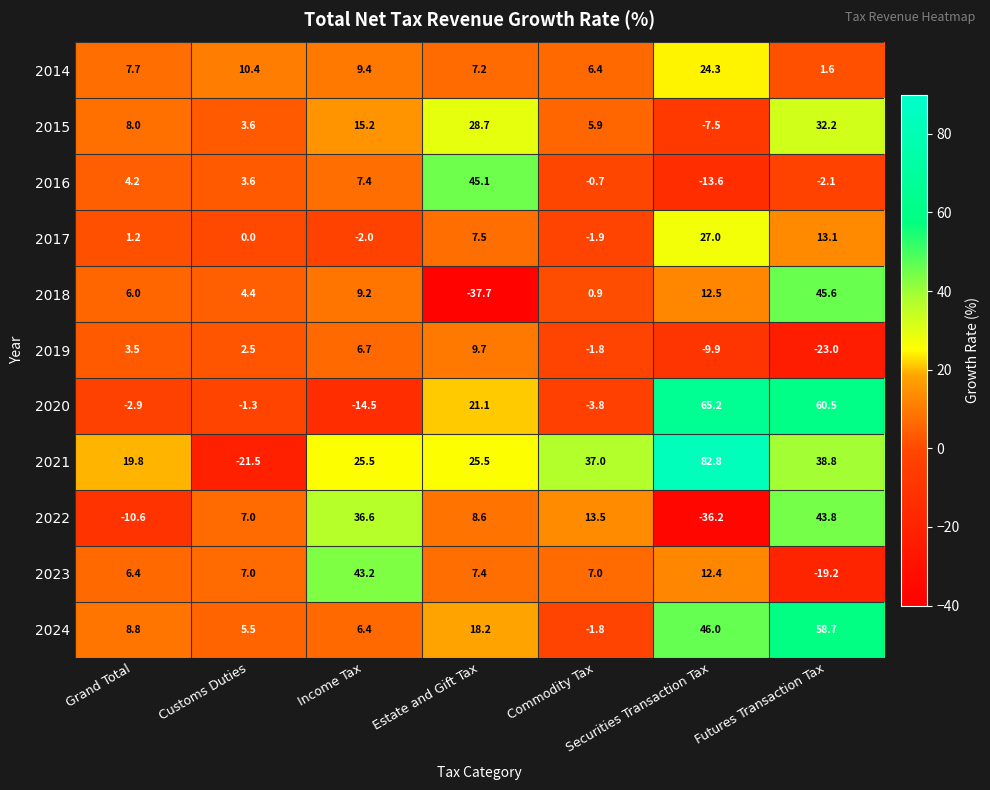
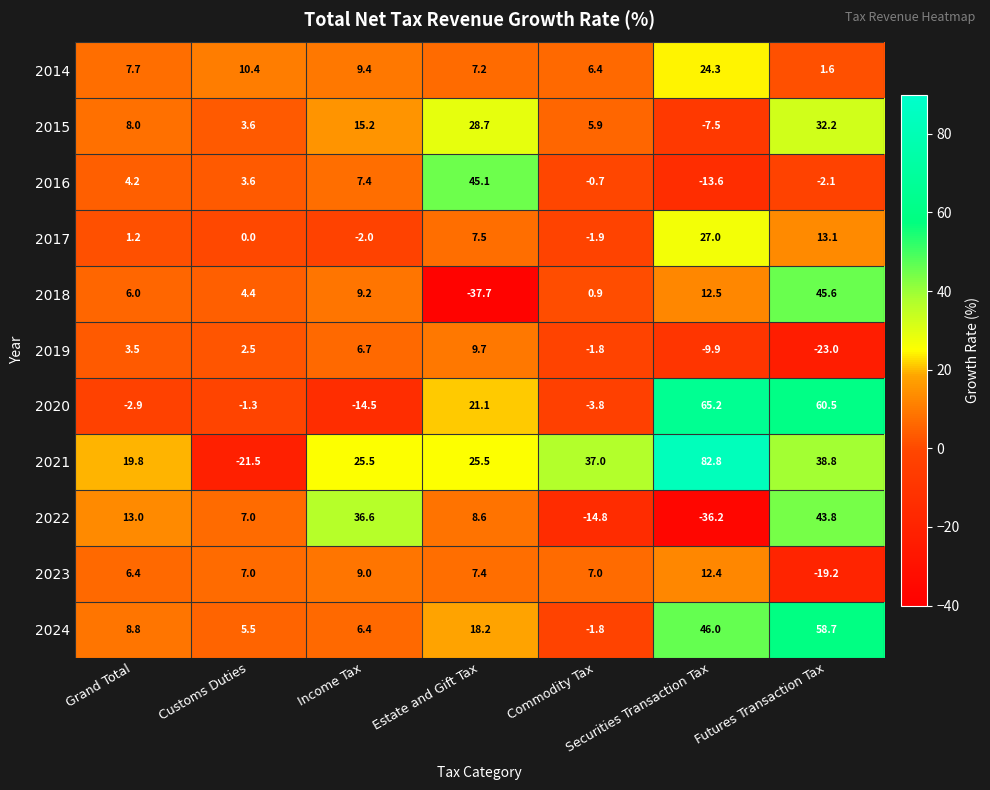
  {
    "2014": {
      "Grand Total": 7.7,
      "Customs Duties": 10.4,
      "Income Tax": 9.4,
      "Estate and Gift Tax": 7.2,
      "Commodity Tax": 6.4,
      "Securities Transaction Tax": 24.3,
      "Futures Transaction Tax": 1.6
    },
    "2015": {
      "Grand Total": 8.0,
      "Customs Duties": 3.6,
      "Income Tax": 15.2,
      "Estate and Gift Tax": 28.7,
      "Commodity Tax": 5.9,
      "Securities Transaction Tax": -7.5,
      "Futures Transaction Tax": 32.2
    },
    "2016": {
      "Grand Total": 4.2,
      "Customs Duties": 3.6,
      "Income Tax": 7.4,
      "Estate and Gift Tax": 45.1,
      "Commodity Tax": -0.7,
      "Securities Transaction Tax": -13.6,
      "Futures Transaction Tax": -2.1
    },
    "2017": {
      "Grand Total": 1.2,
      "Customs Duties": 0.0,
      "Income Tax": -2.0,
      "Estate and Gift Tax": 7.5,
      "Commodity Tax": -1.9,
      "Securities Transaction Tax": 27.0,
      "Futures Transaction Tax": 13.1
    },
    "2018": {
      "Grand Total": 6.0,
      "Customs Duties": 4.4,
      "Income Tax": 9.2,
      "Estate and Gift Tax": -37.7,
      "Commodity Tax": 0.9,
      "Securities Transaction Tax": 12.5,
      "Futures Transaction Tax": 45.6
    },
    "2019": {
      "Grand Total": 3.5,
      "Customs Duties": 2.5,
      "Income Tax": 6.7,
      "Estate and Gift Tax": 9.7,
      "Commodity Tax": -1.8,
      "Securities Transaction Tax": -9.9,
      "Futures Transaction Tax": -23.0
    },
    "2020": {
      "Grand Total": -2.9,
      "Customs Duties": -1.3,
      "Income Tax": -14.5,
      "Estate and Gift Tax": 21.1,
      "Commodity Tax": -3.8,
      "Securities Transaction Tax": 65.2,
      "Futures Transaction Tax": 60.5
    },
    "2021": {
      "Grand Total": 19.8,
      "Customs Duties": -21.5,
      "Income Tax": 25.5,
      "Estate and Gift Tax": 25.5,
      "Commodity Tax": 37.0,
      "Securities Transaction Tax": 82.8,
      "Futures Transaction Tax": 38.8
    },
    "2022": {
-     "Grand Total": -10.6,
+     "Grand Total": 13.0,
      "Customs Duties": 7.0,
      "Income Tax": 36.6,
      "Estate and Gift Tax": 8.6,
-     "Commodity Tax": 13.5,
+     "Commodity Tax": -14.8,
      "Securities Transaction Tax": -36.2,
      "Futures Transaction Tax": 43.8
    },
    "2023": {
      "Grand Total": 6.4,
      "Customs Duties": 7.0,
-     "Income Tax": 43.2,
+     "Income Tax": 9.0,
      "Estate and Gift Tax": 7.4,
      "Commodity Tax": 7.0,
      "Securities Transaction Tax": 12.4,
      "Futures Transaction Tax": -19.2
    },
    "2024": {
      "Grand Total": 8.8,
      "Customs Duties": 5.5,
      "Income Tax": 6.4,
      "Estate and Gift Tax": 18.2,
      "Commodity Tax": -1.8,
      "Securities Transaction Tax": 46.0,
      "Futures Transaction Tax": 58.7
    }
  }
